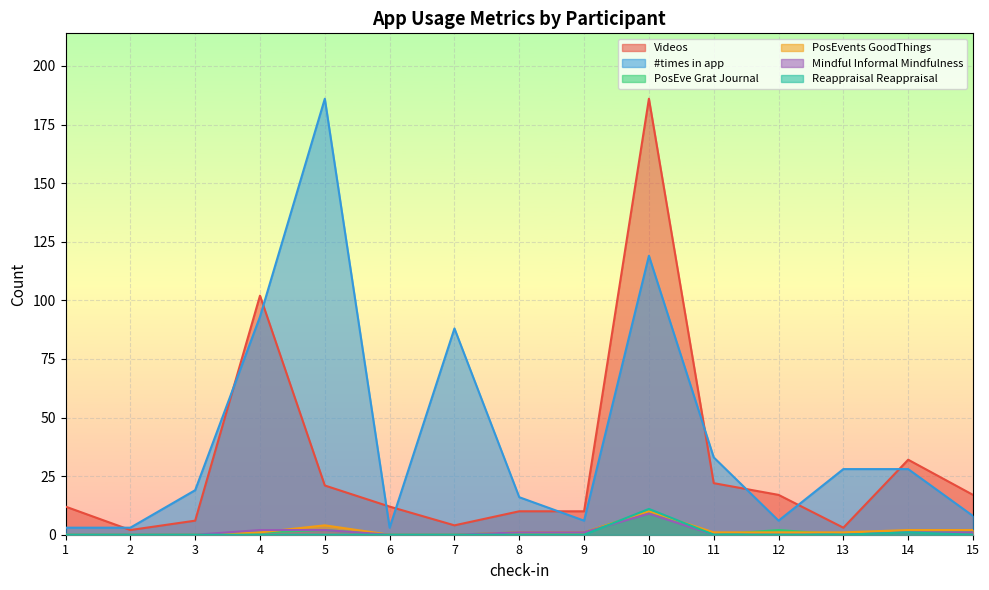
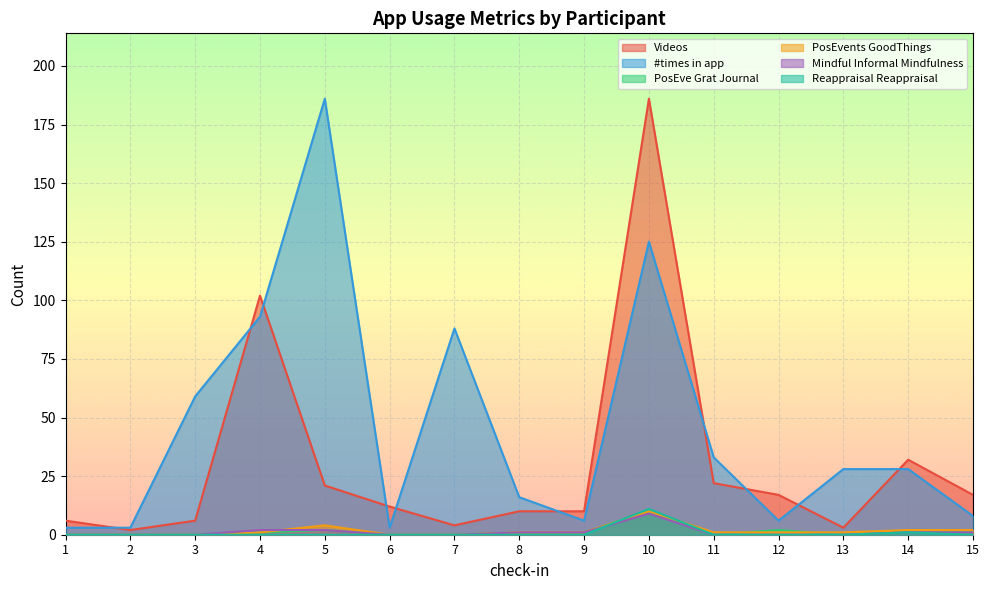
  {
    "Videos": {
-     "1": 12,
+     "1": 6,
      "3": 6,
      "4": 102,
      "5": 21,
      "6": 12,
      "7": 4,
      "8": 10,
      "9": 10,
      "10": 186,
      "11": 22,
      "12": 17,
      "13": 3,
      "14": 32,
      "15": 17
    },
    "#times in app": {
      "1": 3,
-     "3": 19,
+     "3": 59,
      "4": 93,
      "5": 186,
      "6": 3,
      "7": 88,
      "8": 16,
      "9": 6,
-     "10": 119,
+     "10": 125,
      "11": 33,
      "12": 6,
      "13": 28,
      "14": 28,
      "15": 8
    },
    "PosEvents GoodThings": {
      "5": 4
    }
  }
